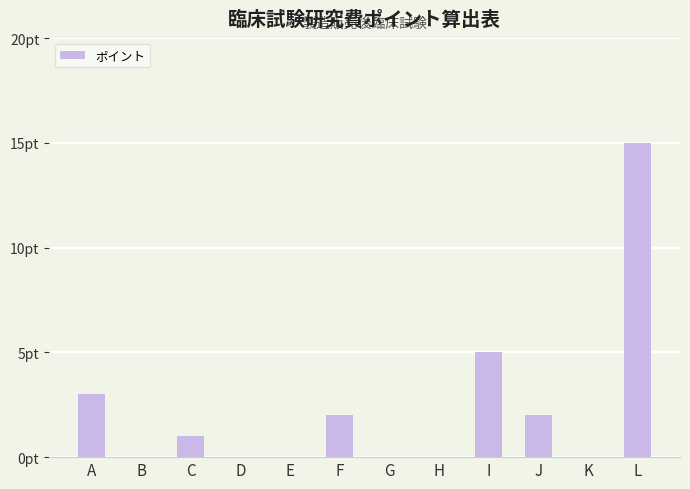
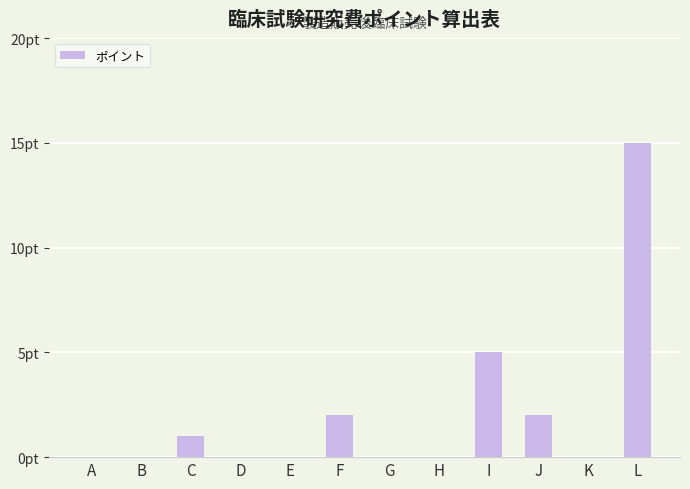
  {
-   "A": "3pt",
+   "A": "0pt",
    "B": "0pt",
    "C": "1pt",
    "D": "0pt",
    "E": "0pt",
    "F": "2pt",
    "G": "0pt",
    "H": "0pt",
    "I": "5pt",
    "J": "2pt",
    "K": "0pt",
    "L": "15pt"
  }
